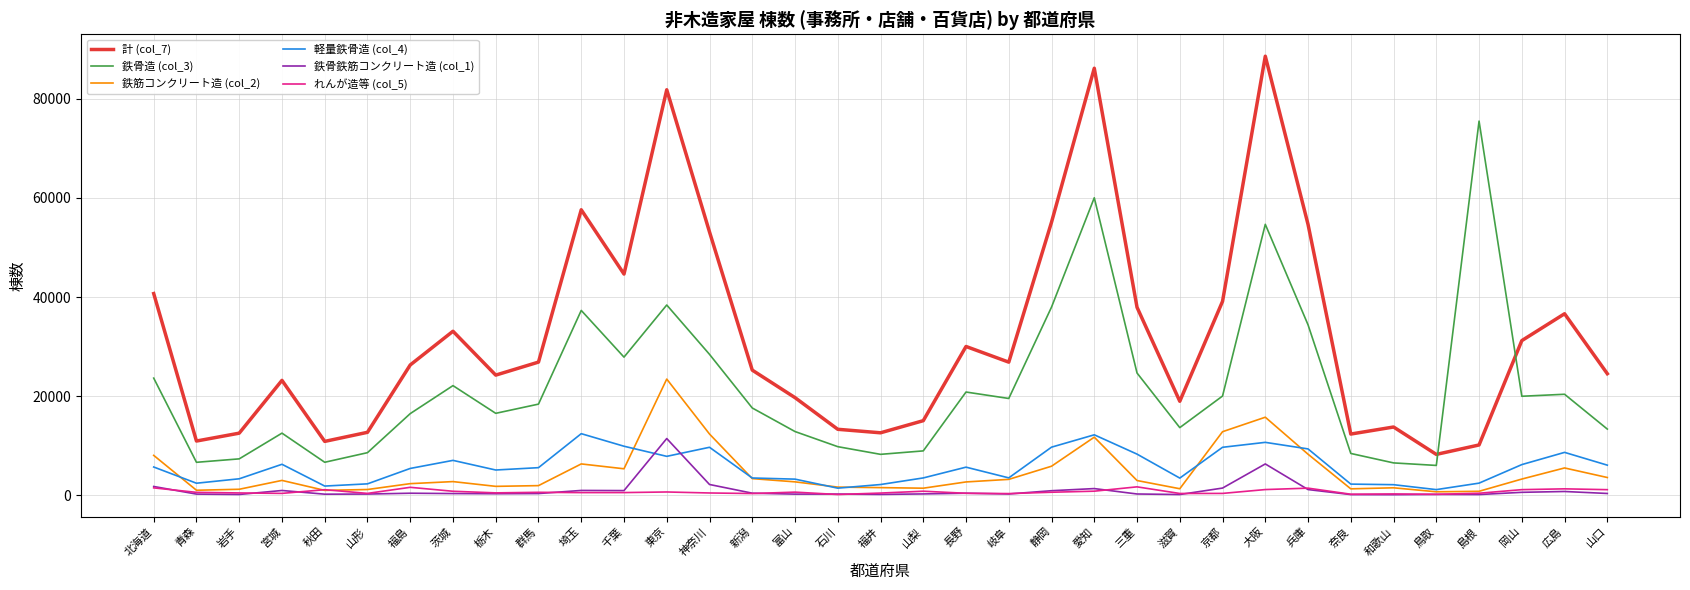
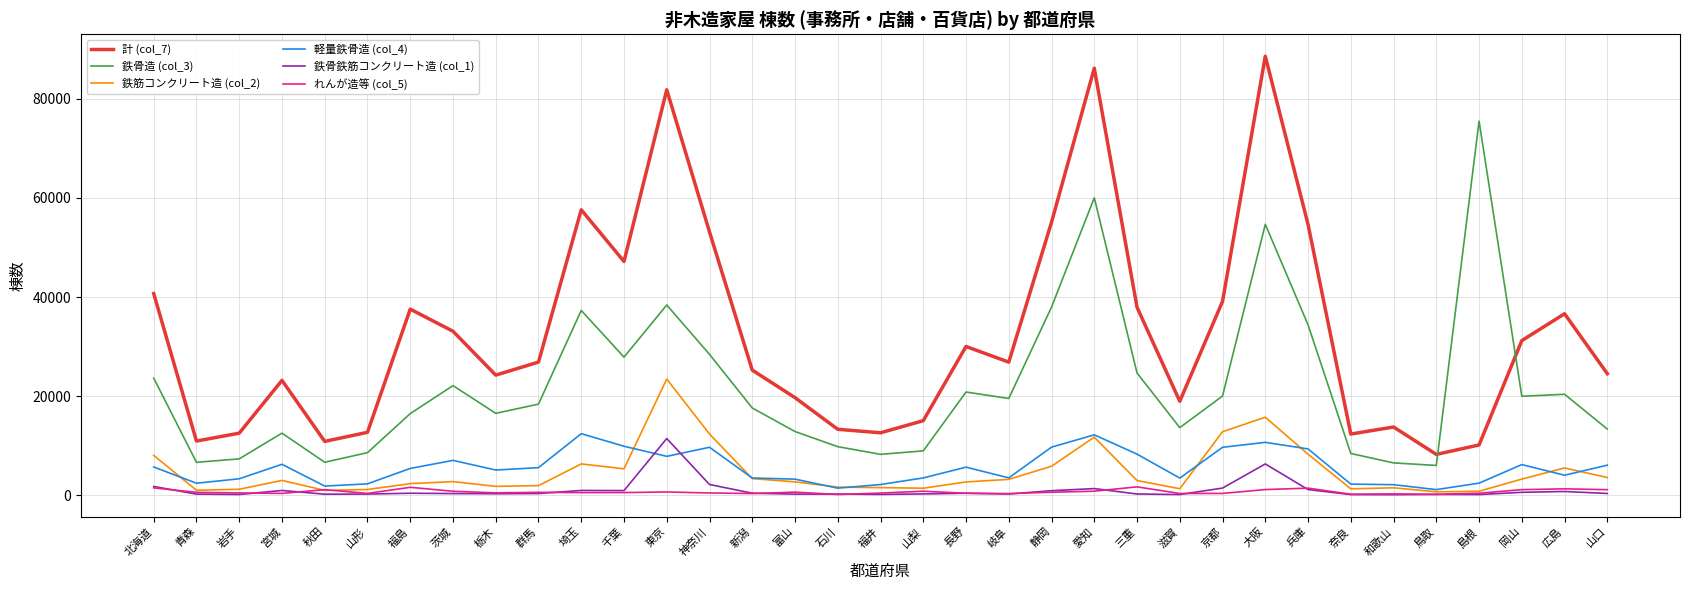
  {
    "計 (col_7)": {
      "北海道": 41000,
      "青森": 11000,
      "岩手": 13000,
      "宮城": 23000,
      "秋田": 11000,
      "山形": 13000,
-     "福島": 26000,
+     "福島": 38000,
      "茨城": 33000,
      "栃木": 24000,
      "群馬": 27000,
      "埼玉": 58000,
-     "千葉": 45000,
+     "千葉": 47000,
      "東京": 82000,
      "神奈川": 53000,
      "新潟": 25000,
      "富山": 20000,
      "石川": 13000,
      "福井": 13000,
      "山梨": 15000,
      "長野": 30000,
      "岐阜": 27000,
      "静岡": 55000,
      "愛知": 86000,
      "三重": 38000,
      "滋賀": 19000,
      "京都": 39000,
      "大阪": 89000,
      "兵庫": 55000,
      "奈良": 12000,
      "和歌山": 14000,
      "鳥取": 8000,
      "島根": 10000,
      "岡山": 31000,
      "広島": 37000,
      "山口": 25000
    },
    "鉄骨造 (col_3)": {
      "北海道": 24000,
      "青森": 7000,
      "岩手": 7000,
      "宮城": 13000,
      "秋田": 7000,
      "山形": 9000,
      "福島": 16000,
      "茨城": 22000,
      "栃木": 17000,
      "群馬": 18000,
      "埼玉": 37000,
      "千葉": 28000,
      "東京": 38000,
      "神奈川": 28000,
      "新潟": 18000,
      "富山": 13000,
      "石川": 10000,
      "福井": 8000,
      "山梨": 9000,
      "長野": 21000,
      "岐阜": 20000,
      "静岡": 38000,
      "愛知": 60000,
      "三重": 25000,
      "滋賀": 14000,
      "京都": 20000,
      "大阪": 55000,
      "兵庫": 34000,
      "奈良": 8000,
      "和歌山": 7000,
      "鳥取": 6000,
      "島根": 76000,
      "岡山": 20000,
      "広島": 20000,
      "山口": 13000
    },
    "鉄筋コンクリート造 (col_2)": {
      "北海道": 8000,
      "岩手": 1000,
      "宮城": 3000,
      "山形": 1000,
      "福島": 2000,
      "茨城": 3000,
      "栃木": 2000,
      "群馬": 2000,
      "埼玉": 6000,
      "千葉": 5000,
      "東京": 23000,
      "神奈川": 12000,
      "富山": 3000,
      "福井": 2000,
      "山梨": 1000,
      "長野": 3000,
      "静岡": 6000,
      "三重": 3000,
      "滋賀": 1000,
      "京都": 13000,
      "大阪": 16000,
      "兵庫": 8000,
      "奈良": 1000,
      "和歌山": 2000,
      "岡山": 3000,
      "広島": 6000,
      "山口": 4000
    },
    "軽量鉄骨造 (col_4)": {
      "北海道": 6000,
      "青森": 2000,
      "岩手": 3000,
      "宮城": 6000,
      "秋田": 2000,
      "山形": 2000,
      "福島": 5000,
      "茨城": 7000,
      "栃木": 5000,
      "群馬": 6000,
      "埼玉": 12000,
      "千葉": 10000,
      "東京": 8000,
      "神奈川": 10000,
      "富山": 3000,
      "福井": 2000,
      "山梨": 4000,
      "長野": 6000,
      "静岡": 10000,
      "三重": 8000,
      "滋賀": 3000,
      "京都": 10000,
      "大阪": 11000,
      "兵庫": 9000,
      "奈良": 2000,
      "和歌山": 2000,
      "島根": 2000,
      "岡山": 6000,
-     "広島": 9000,
+     "広島": 4000,
      "山口": 6000
    },
    "鉄骨鉄筋コンクリート造 (col_1)": {
      "宮城": 1000,
      "秋田": 0,
      "福島": 0,
      "東京": 11000,
      "神奈川": 2000,
      "山梨": 0,
      "愛知": 1000,
      "三重": 0,
      "京都": 1000,
      "大阪": 6000,
      "岡山": 1000,
      "広島": 1000,
      "山口": 0
    },
    "れんが造等 (col_5)": {
      "宮城": 0,
      "福島": 2000,
      "東京": 1000,
      "神奈川": 0,
      "山梨": 1000,
      "愛知": 1000,
      "三重": 2000,
      "京都": 0,
      "大阪": 1000,
      "岡山": 1000,
      "広島": 1000,
      "山口": 1000
    }
  }
